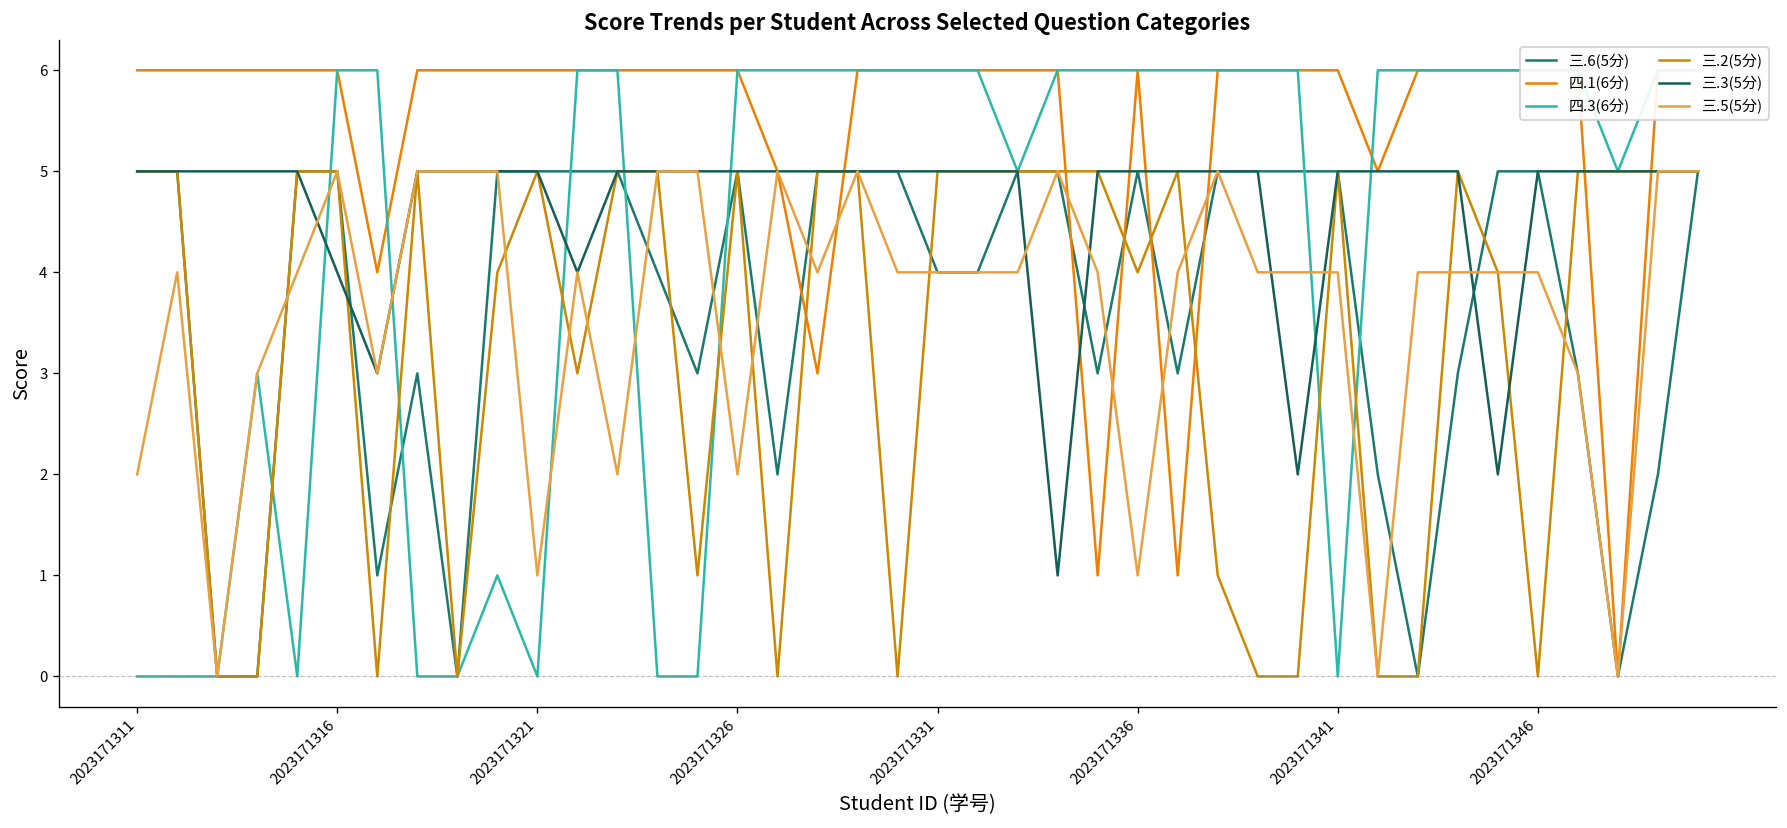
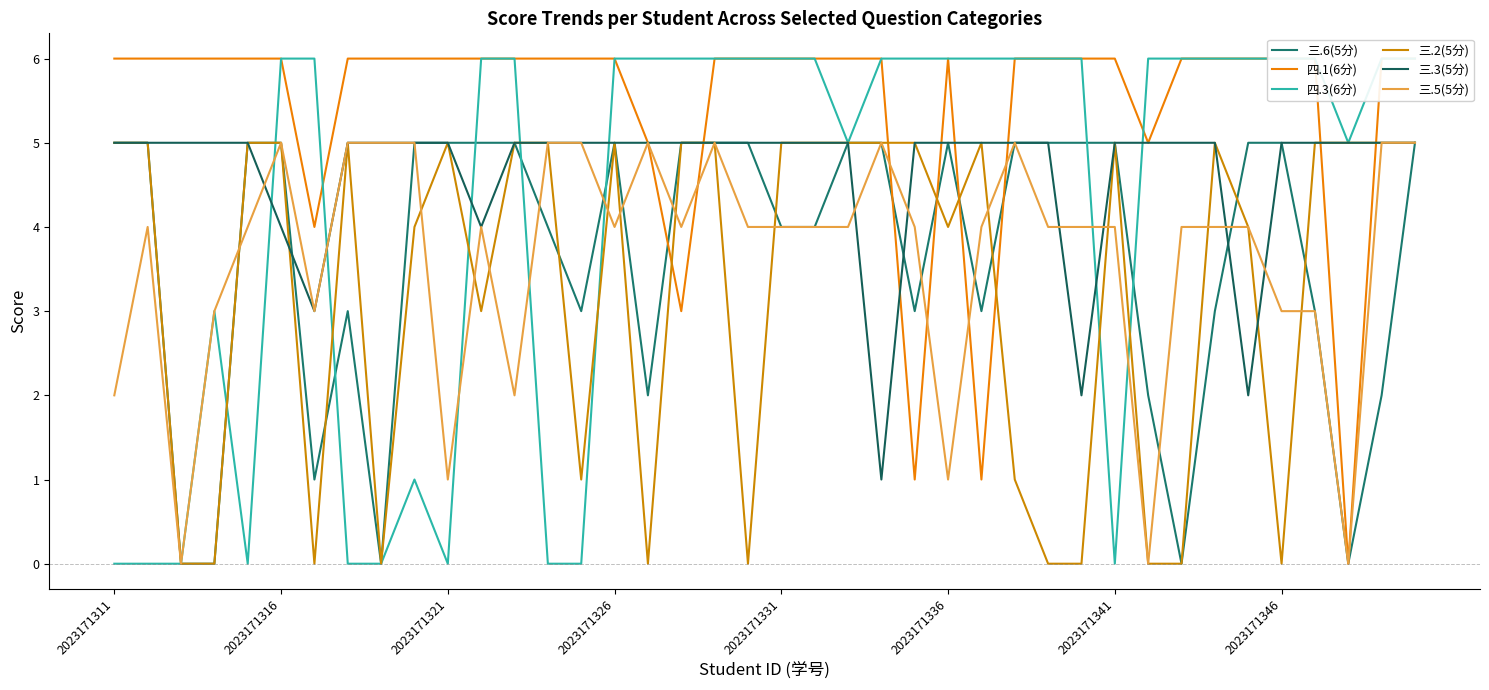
  {
    "四.3(6分)": {
      "2023171311": 0,
      "2023171321": 0,
      "2023171341": 0
    },
    "三.5(5分)": {
      "2023171311": 2,
      "2023171321": 1,
-     "2023171326": 2,
+     "2023171326": 4,
      "2023171336": 1,
      "2023171341": 4,
-     "2023171346": 4
+     "2023171346": 3
    }
  }
